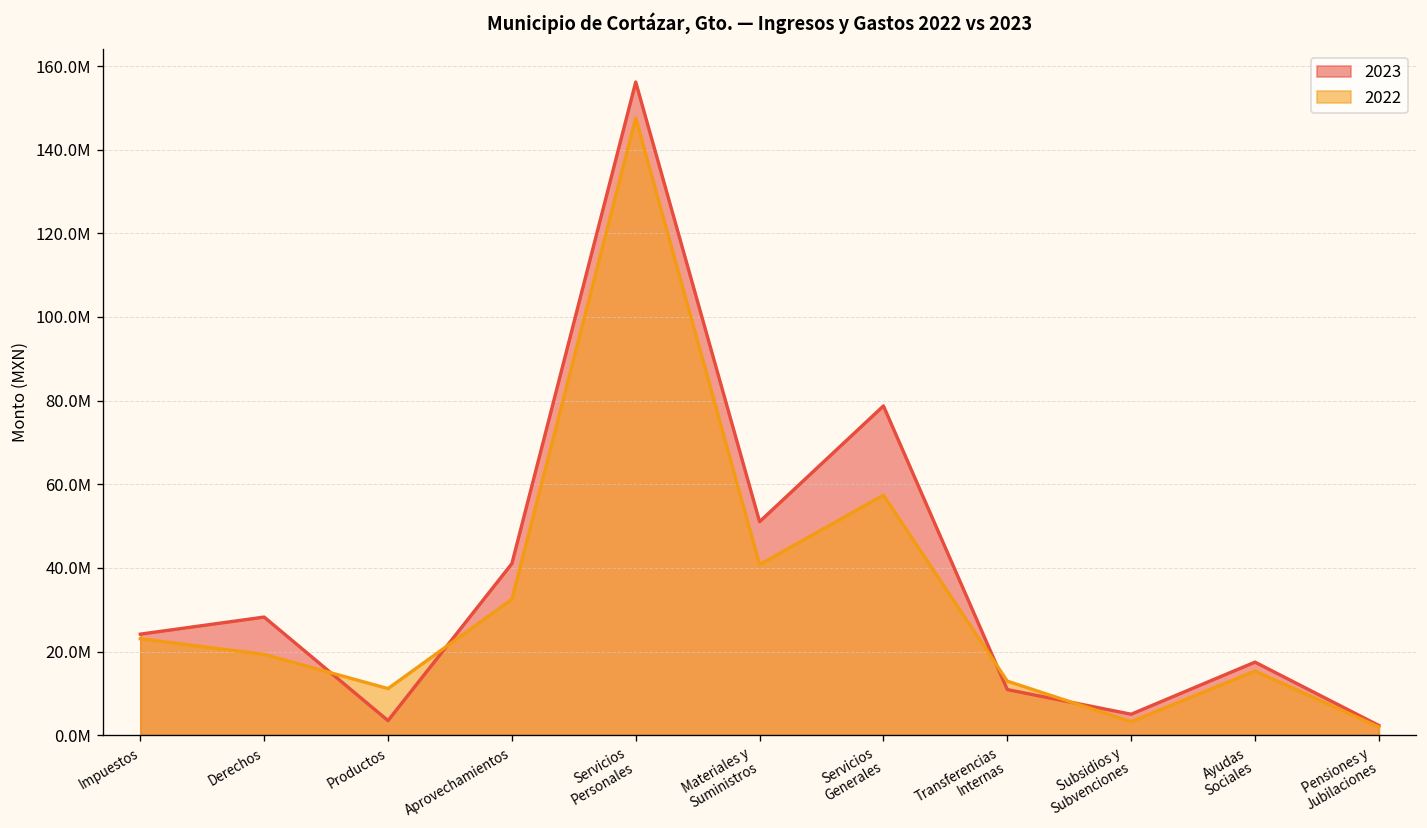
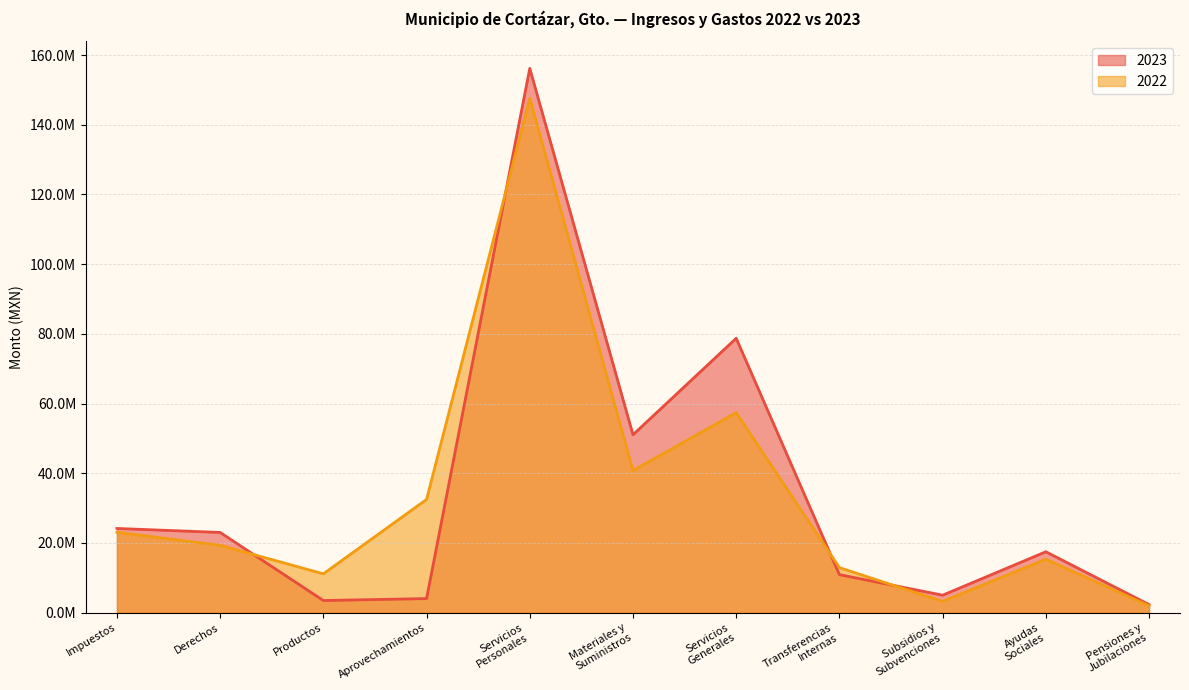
  {
    "2023": {
      "Impuestos": 24000000,
-     "Derechos": 28000000,
+     "Derechos": 23000000,
      "Productos": 3000000,
-     "Aprovechamientos": 41000000,
+     "Aprovechamientos": 4000000,
      "Servicios Personales": 156000000,
      "Materiales y Suministros": 51000000,
      "Servicios Generales": 79000000,
      "Transferencias Internas": 11000000,
      "Subsidios y Subvenciones": 5000000,
      "Ayudas Sociales": 17000000
    },
    "2022": {
      "Impuestos": 23000000,
      "Derechos": 19000000,
      "Productos": 11000000,
      "Aprovechamientos": 32000000,
      "Servicios Personales": 148000000,
      "Materiales y Suministros": 41000000,
      "Servicios Generales": 57000000,
      "Transferencias Internas": 13000000,
      "Subsidios y Subvenciones": 3000000,
      "Ayudas Sociales": 15000000
    }
  }
